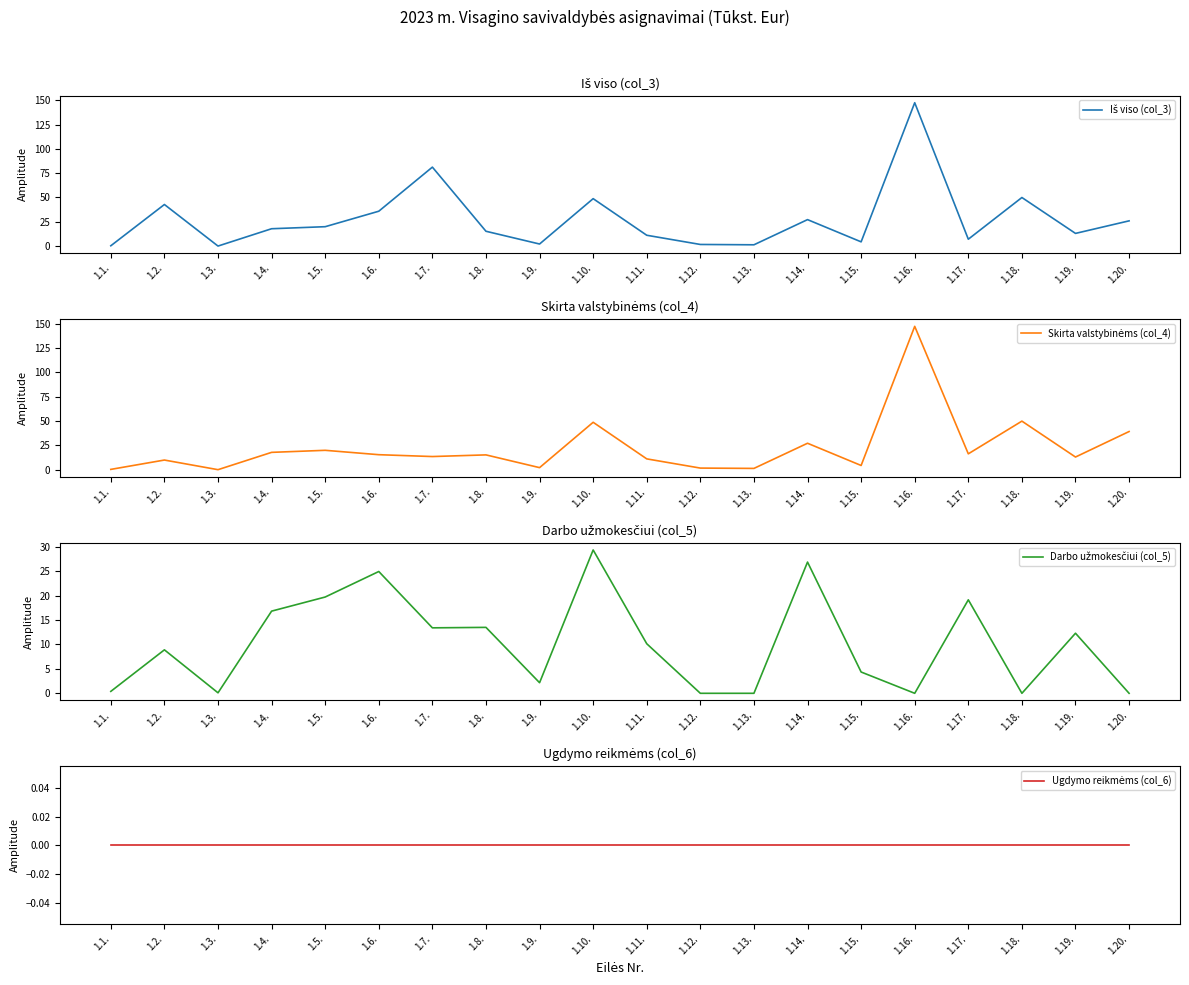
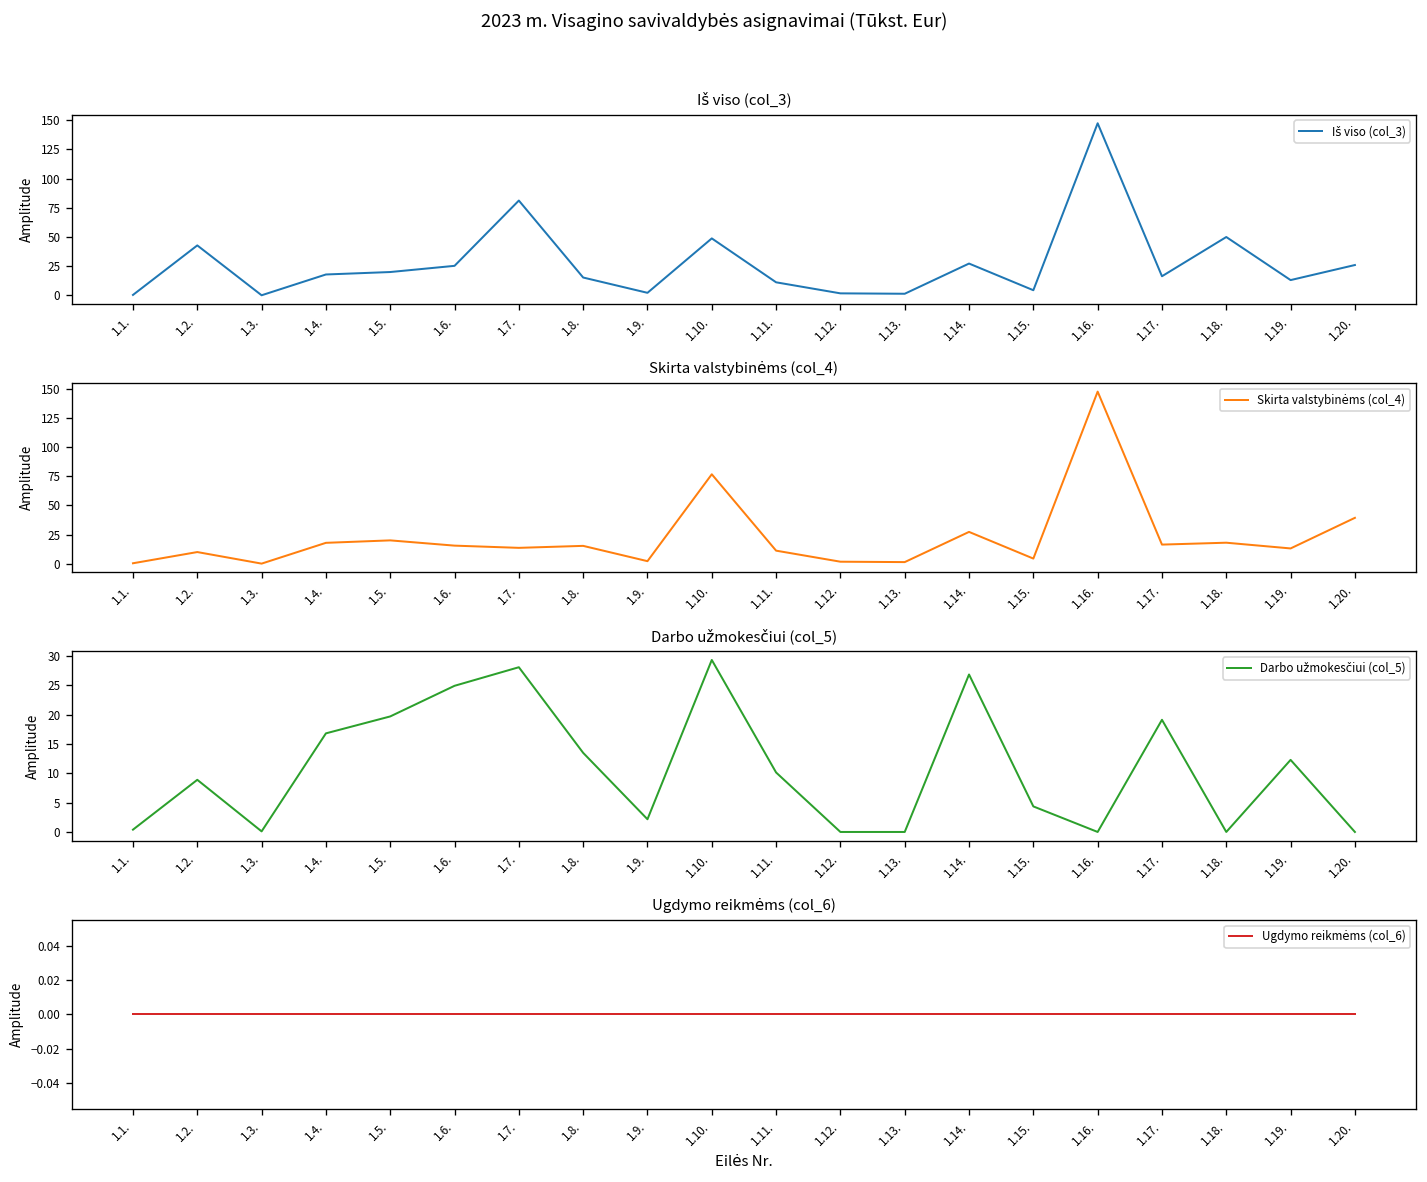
  {
    "Iš viso (col_3)": {
      "1.1.": 0,
      "1.2.": 40,
      "1.3.": 0,
      "1.4.": 20,
      "1.5.": 20,
-     "1.6.": 40,
+     "1.6.": 30,
      "1.7.": 80,
      "1.8.": 20,
      "1.9.": 0,
      "1.10.": 50,
      "1.11.": 10,
      "1.12.": 0,
      "1.13.": 0,
      "1.14.": 30,
      "1.15.": 0,
      "1.16.": 150,
-     "1.17.": 10,
+     "1.17.": 20,
      "1.18.": 50,
      "1.19.": 10,
      "1.20.": 30
    },
    "Skirta valstybinėms (col_4)": {
      "1.1.": 0,
      "1.2.": 10,
      "1.3.": 0,
      "1.4.": 20,
      "1.5.": 20,
      "1.6.": 20,
      "1.7.": 10,
      "1.8.": 20,
      "1.9.": 0,
-     "1.10.": 50,
+     "1.10.": 80,
      "1.11.": 10,
      "1.12.": 0,
      "1.13.": 0,
      "1.14.": 30,
      "1.15.": 0,
      "1.16.": 150,
      "1.17.": 20,
-     "1.18.": 50,
+     "1.18.": 20,
      "1.19.": 10,
      "1.20.": 40
    },
    "Darbo užmokesčiui (col_5)": {
      "1.1.": 0,
      "1.2.": 9,
      "1.3.": 0,
      "1.4.": 17,
      "1.5.": 20,
      "1.6.": 25,
-     "1.7.": 13,
+     "1.7.": 28,
      "1.8.": 14,
      "1.9.": 2,
      "1.10.": 29,
      "1.11.": 10,
      "1.12.": 0,
      "1.13.": 0,
      "1.14.": 27,
      "1.15.": 4,
      "1.16.": 0,
      "1.17.": 19,
      "1.18.": 0,
      "1.19.": 12,
      "1.20.": 0
    },
    "Ugdymo reikmėms (col_6)": {
      "1.1.": 0.000,
      "1.2.": 0.000,
      "1.3.": 0.000,
      "1.4.": 0.000,
      "1.5.": 0.000,
      "1.6.": 0.000,
      "1.7.": 0.000,
      "1.8.": 0.000,
      "1.9.": 0.000,
      "1.10.": 0.000,
      "1.11.": 0.000,
      "1.12.": 0.000,
      "1.13.": 0.000,
      "1.14.": 0.000,
      "1.15.": 0.000,
      "1.16.": 0.000,
      "1.17.": 0.000,
      "1.18.": 0.000,
      "1.19.": 0.000,
      "1.20.": 0.000
    }
  }
